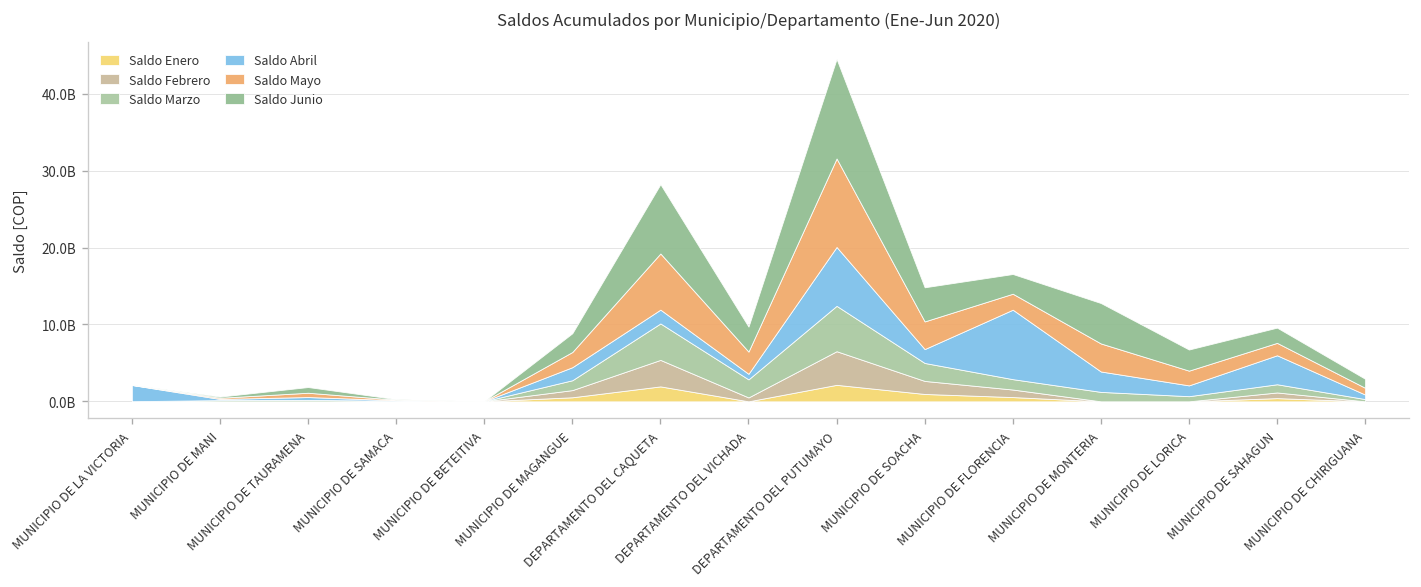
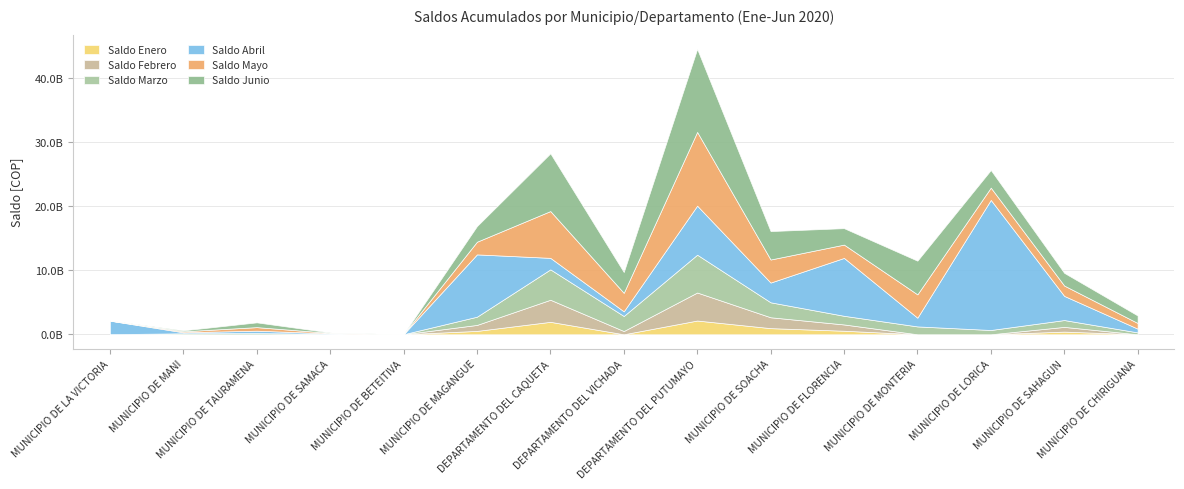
  {
    "Saldo Abril": {
-     "MUNICIPIO DE MAGANGUE": 2000000000,
+     "MUNICIPIO DE MAGANGUE": 10000000000,
      "DEPARTAMENTO DEL CAQUETA": 2000000000,
      "DEPARTAMENTO DEL VICHADA": 1000000000,
      "DEPARTAMENTO DEL PUTUMAYO": 8000000000,
-     "MUNICIPIO DE SOACHA": 2000000000,
+     "MUNICIPIO DE SOACHA": 3000000000,
      "MUNICIPIO DE FLORENCIA": 9000000000,
-     "MUNICIPIO DE MONTERIA": 3000000000,
-     "MUNICIPIO DE LORICA": 1000000000,
+     "MUNICIPIO DE MONTERIA": 1000000000,
+     "MUNICIPIO DE LORICA": 20000000000,
      "MUNICIPIO DE SAHAGUN": 4000000000,
      "MUNICIPIO DE CHIRIGUANA": 1000000000
    }
  }
